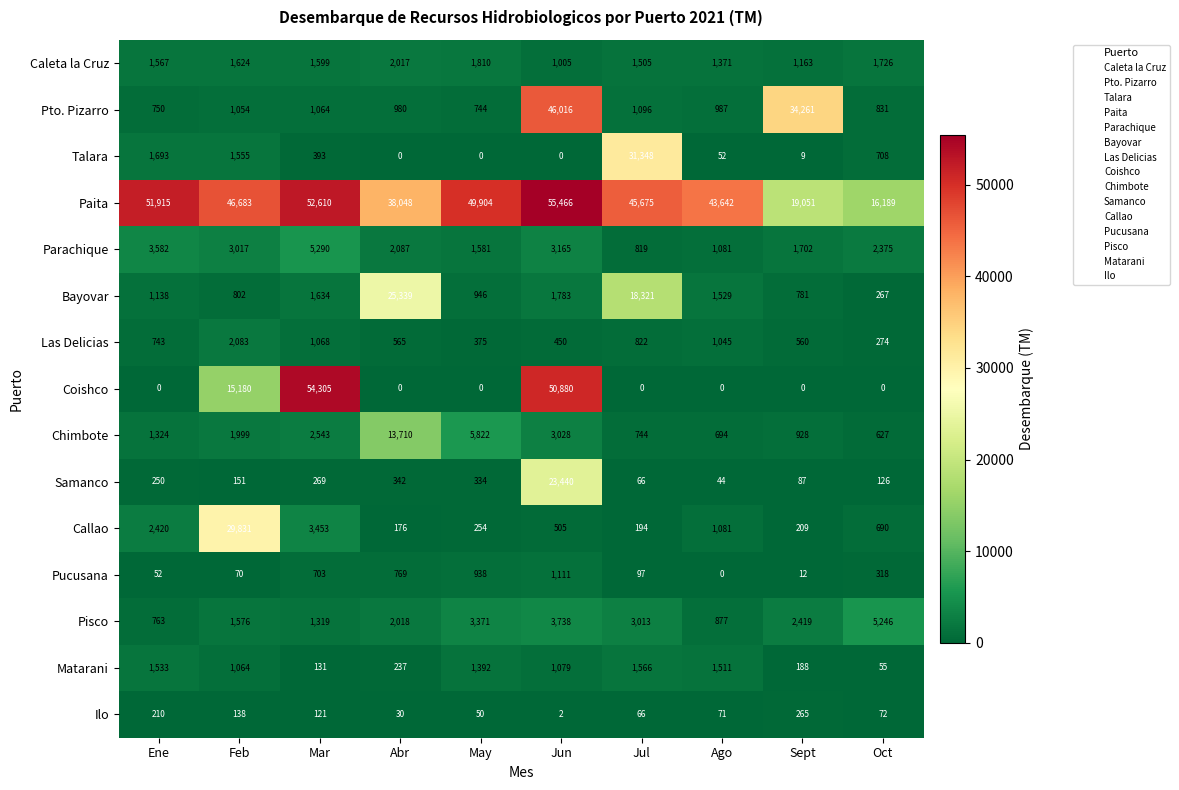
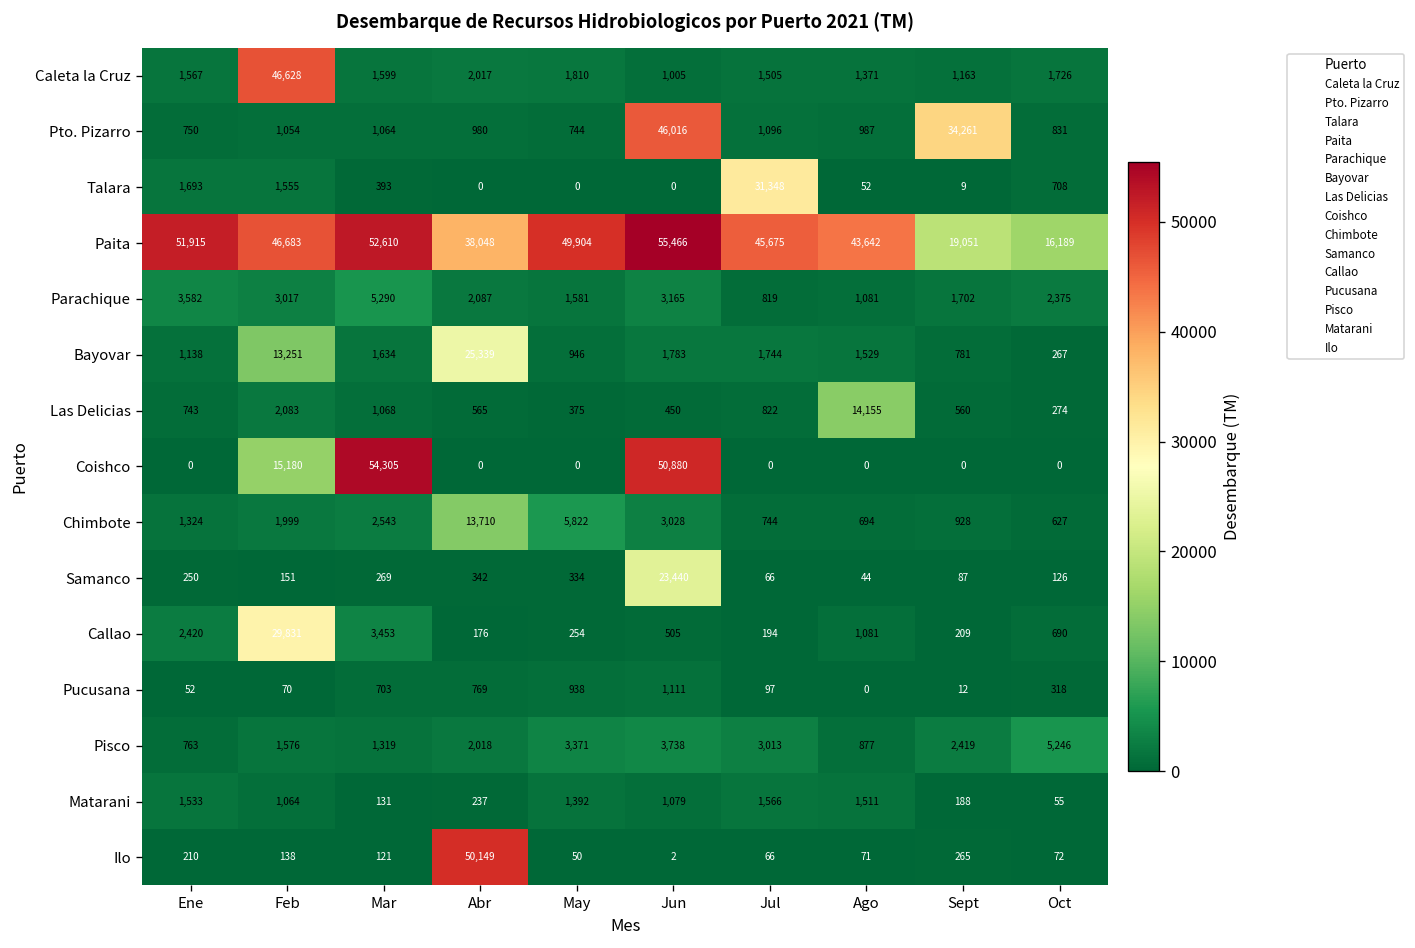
  {
    "Caleta la Cruz": {
      "Ene": "1,567",
-     "Feb": "1,624",
+     "Feb": "46,628",
      "Mar": "1,599",
      "Abr": "2,017",
      "May": "1,810",
      "Jun": "1,005",
      "Jul": "1,505",
      "Ago": "1,371",
      "Sept": "1,163",
      "Oct": "1,726"
    },
    "Pto. Pizarro": {
      "Ene": "750",
      "Feb": "1,054",
      "Mar": "1,064",
      "Abr": "980",
      "May": "744",
      "Jun": "46,016",
      "Jul": "1,096",
      "Ago": "987",
      "Sept": "34,261",
      "Oct": "831"
    },
    "Talara": {
      "Ene": "1,693",
      "Feb": "1,555",
      "Mar": "393",
      "Abr": "0",
      "May": "0",
      "Jun": "0",
      "Jul": "31,348",
      "Ago": "52",
      "Sept": "9",
      "Oct": "708"
    },
    "Paita": {
      "Ene": "51,915",
      "Feb": "46,683",
      "Mar": "52,610",
      "Abr": "38,048",
      "May": "49,904",
      "Jun": "55,466",
      "Jul": "45,675",
      "Ago": "43,642",
      "Sept": "19,051",
      "Oct": "16,189"
    },
    "Parachique": {
      "Ene": "3,582",
      "Feb": "3,017",
      "Mar": "5,290",
      "Abr": "2,087",
      "May": "1,581",
      "Jun": "3,165",
      "Jul": "819",
      "Ago": "1,081",
      "Sept": "1,702",
      "Oct": "2,375"
    },
    "Bayovar": {
      "Ene": "1,138",
-     "Feb": "802",
+     "Feb": "13,251",
      "Mar": "1,634",
      "Abr": "25,339",
      "May": "946",
      "Jun": "1,783",
-     "Jul": "18,321",
+     "Jul": "1,744",
      "Ago": "1,529",
      "Sept": "781",
      "Oct": "267"
    },
    "Las Delicias": {
      "Ene": "743",
      "Feb": "2,083",
      "Mar": "1,068",
      "Abr": "565",
      "May": "375",
      "Jun": "450",
      "Jul": "822",
-     "Ago": "1,045",
+     "Ago": "14,155",
      "Sept": "560",
      "Oct": "274"
    },
    "Coishco": {
      "Ene": "0",
      "Feb": "15,180",
      "Mar": "54,305",
      "Abr": "0",
      "May": "0",
      "Jun": "50,880",
      "Jul": "0",
      "Ago": "0",
      "Sept": "0",
      "Oct": "0"
    },
    "Chimbote": {
      "Ene": "1,324",
      "Feb": "1,999",
      "Mar": "2,543",
      "Abr": "13,710",
      "May": "5,822",
      "Jun": "3,028",
      "Jul": "744",
      "Ago": "694",
      "Sept": "928",
      "Oct": "627"
    },
    "Samanco": {
      "Ene": "250",
      "Feb": "151",
      "Mar": "269",
      "Abr": "342",
      "May": "334",
      "Jun": "23,440",
      "Jul": "66",
      "Ago": "44",
      "Sept": "87",
      "Oct": "126"
    },
    "Callao": {
      "Ene": "2,420",
      "Feb": "29,831",
      "Mar": "3,453",
      "Abr": "176",
      "May": "254",
      "Jun": "505",
      "Jul": "194",
      "Ago": "1,081",
      "Sept": "209",
      "Oct": "690"
    },
    "Pucusana": {
      "Ene": "52",
      "Feb": "70",
      "Mar": "703",
      "Abr": "769",
      "May": "938",
      "Jun": "1,111",
      "Jul": "97",
      "Ago": "0",
      "Sept": "12",
      "Oct": "318"
    },
    "Pisco": {
      "Ene": "763",
      "Feb": "1,576",
      "Mar": "1,319",
      "Abr": "2,018",
      "May": "3,371",
      "Jun": "3,738",
      "Jul": "3,013",
      "Ago": "877",
      "Sept": "2,419",
      "Oct": "5,246"
    },
    "Matarani": {
      "Ene": "1,533",
      "Feb": "1,064",
      "Mar": "131",
      "Abr": "237",
      "May": "1,392",
      "Jun": "1,079",
      "Jul": "1,566",
      "Ago": "1,511",
      "Sept": "188",
      "Oct": "55"
    },
    "Ilo": {
      "Ene": "210",
      "Feb": "138",
      "Mar": "121",
-     "Abr": "30",
+     "Abr": "50,149",
      "May": "50",
      "Jun": "2",
      "Jul": "66",
      "Ago": "71",
      "Sept": "265",
      "Oct": "72"
    }
  }
